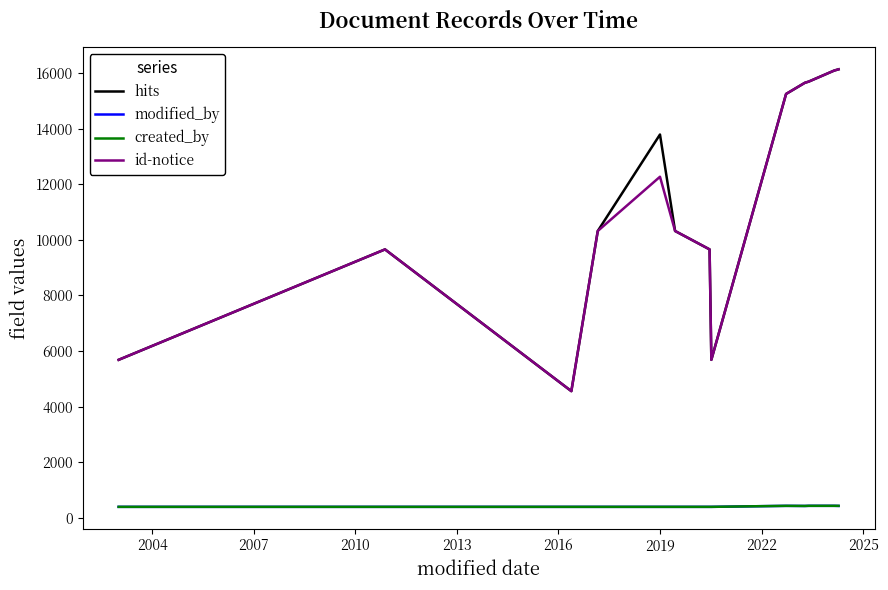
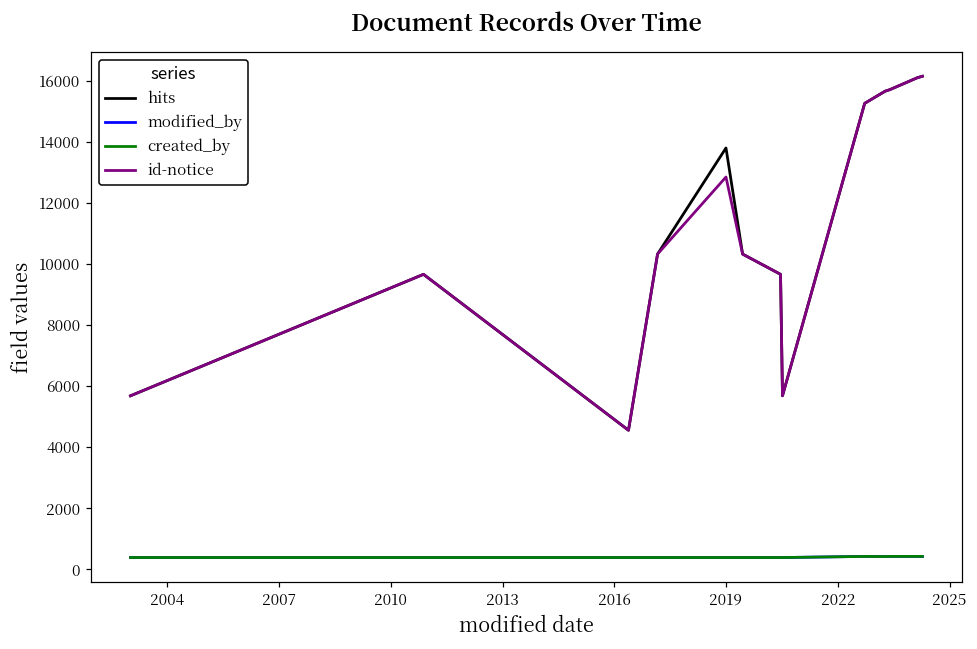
  {
    "hits": {
      "2019": 13800
    },
    "created_by": {
      "2019": 400
    },
    "id-notice": {
-     "2019": 12300
+     "2019": 12800
    }
  }
